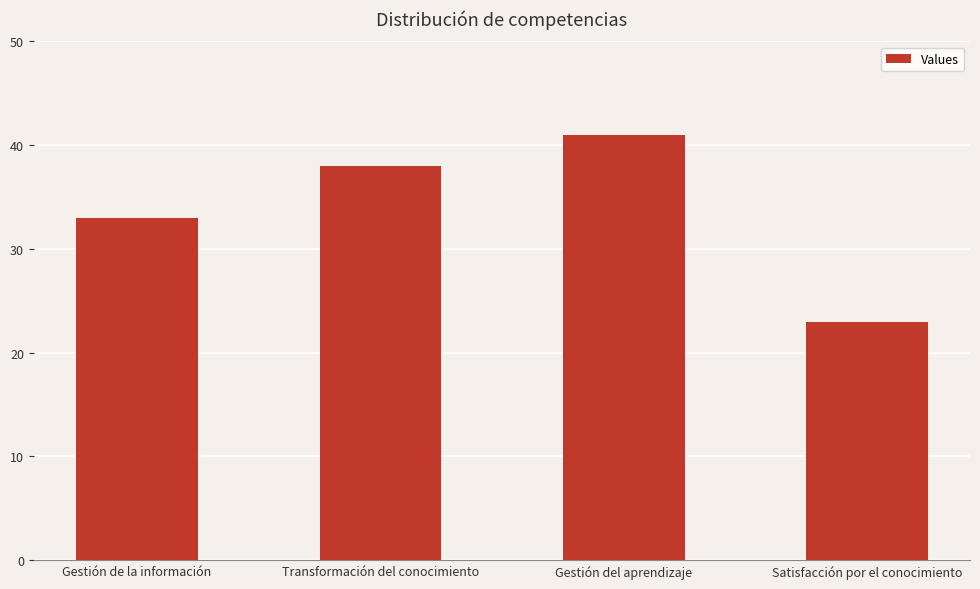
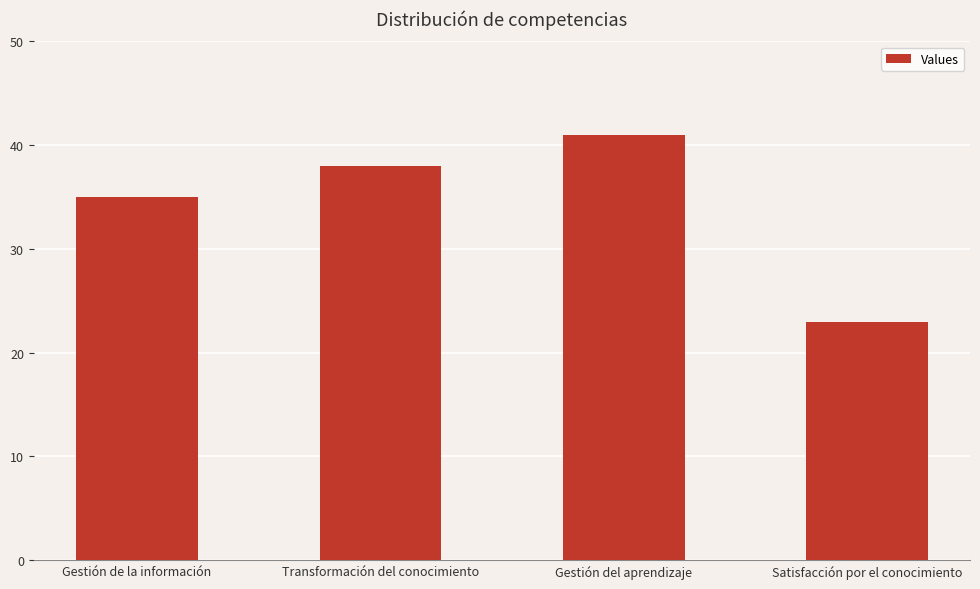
  {
-   "Gestión de la información": 33,
+   "Gestión de la información": 35,
    "Transformación del conocimiento": 38,
    "Gestión del aprendizaje": 41,
    "Satisfacción por el conocimiento": 23
  }
